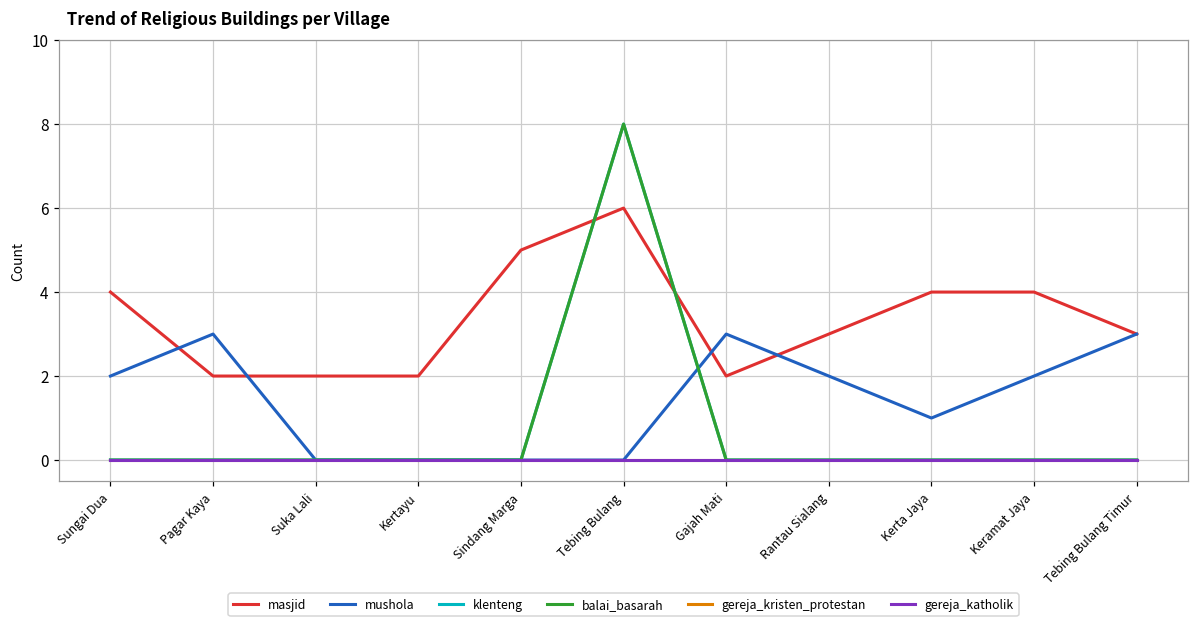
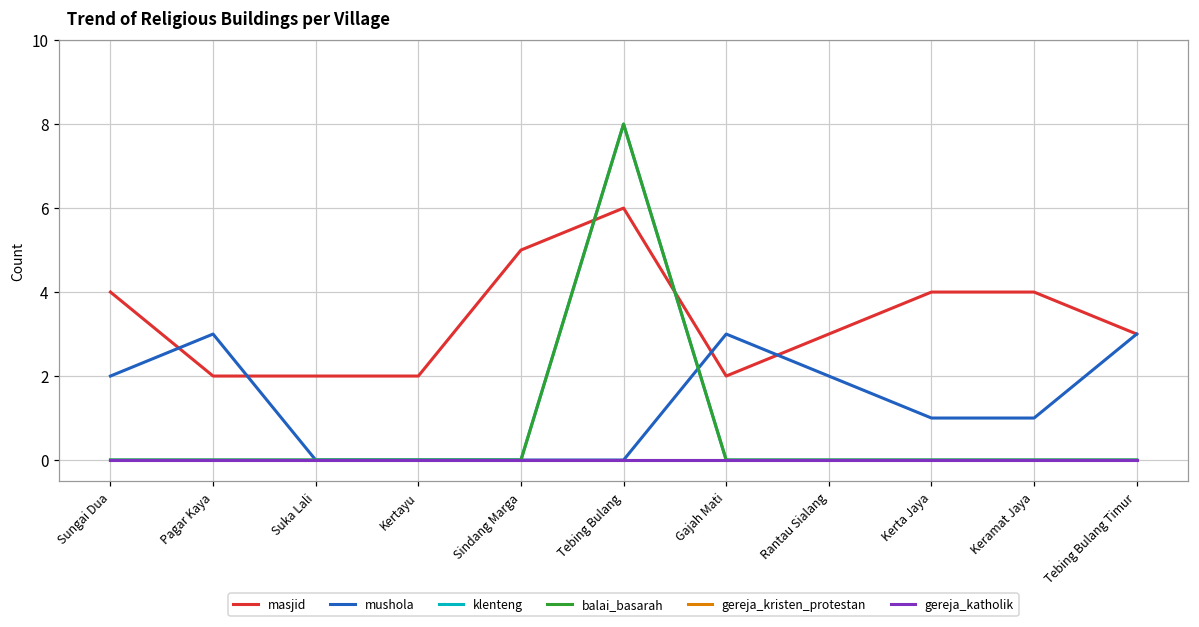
  {
    "masjid": {
      "Sungai Dua": 4,
      "Pagar Kaya": 2,
      "Suka Lali": 2,
      "Kertayu": 2,
      "Sindang Marga": 5,
      "Tebing Bulang": 6,
      "Gajah Mati": 2,
      "Rantau Sialang": 3,
      "Kerta Jaya": 4,
      "Keramat Jaya": 4
    },
    "mushola": {
      "Sungai Dua": 2,
      "Pagar Kaya": 3,
      "Gajah Mati": 3,
      "Rantau Sialang": 2,
      "Kerta Jaya": 1,
-     "Keramat Jaya": 2
+     "Keramat Jaya": 1
    },
    "balai_basarah": {
      "Tebing Bulang": 8
    }
  }
